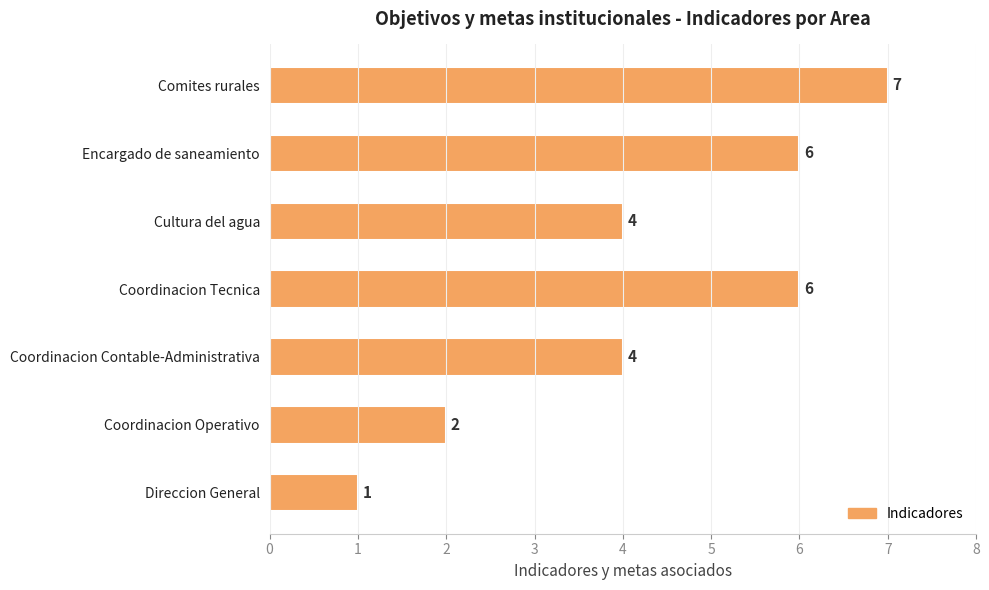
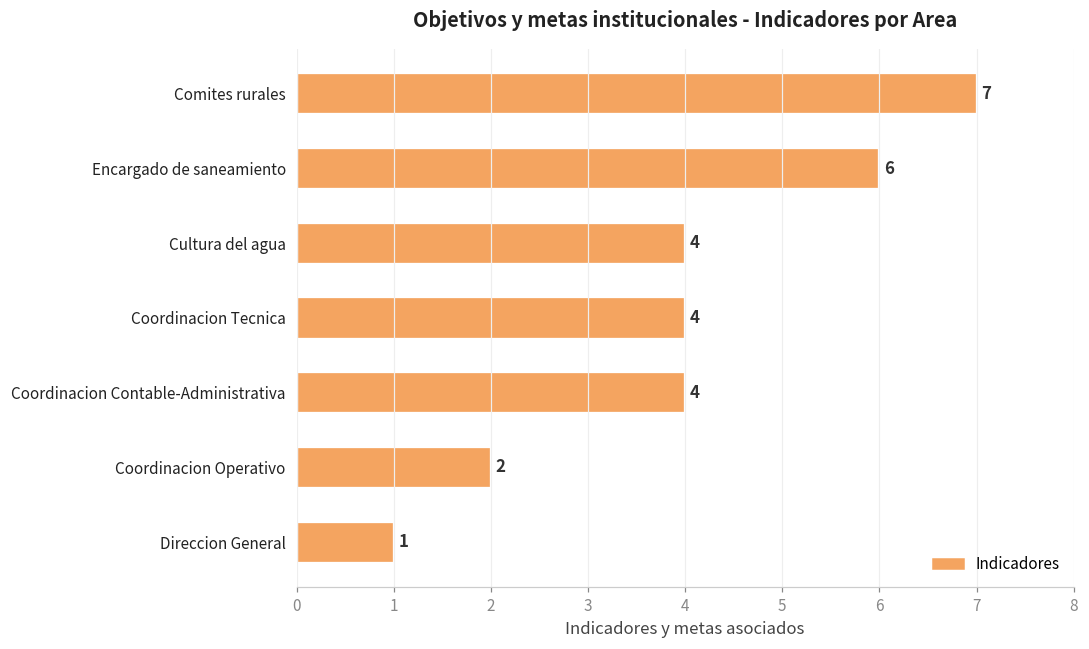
  {
    "Comites rurales": 7,
    "Encargado de saneamiento": 6,
    "Cultura del agua": 4,
-   "Coordinacion Tecnica": 6,
+   "Coordinacion Tecnica": 4,
    "Coordinacion Contable-Administrativa": 4,
    "Coordinacion Operativo": 2,
    "Direccion General": 1
  }
